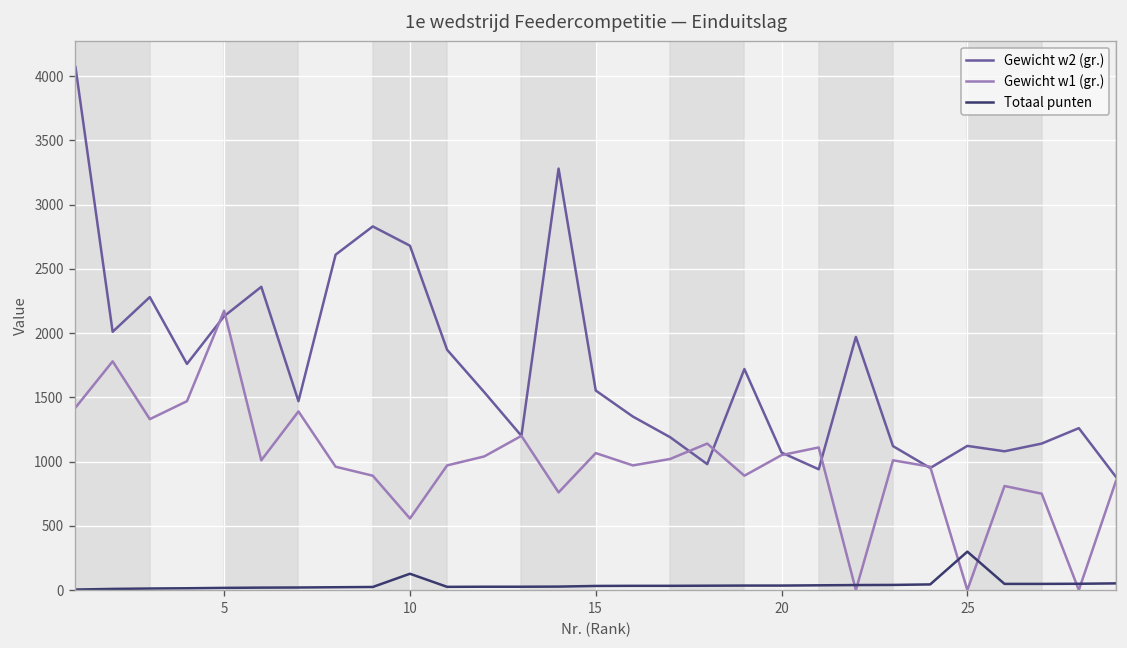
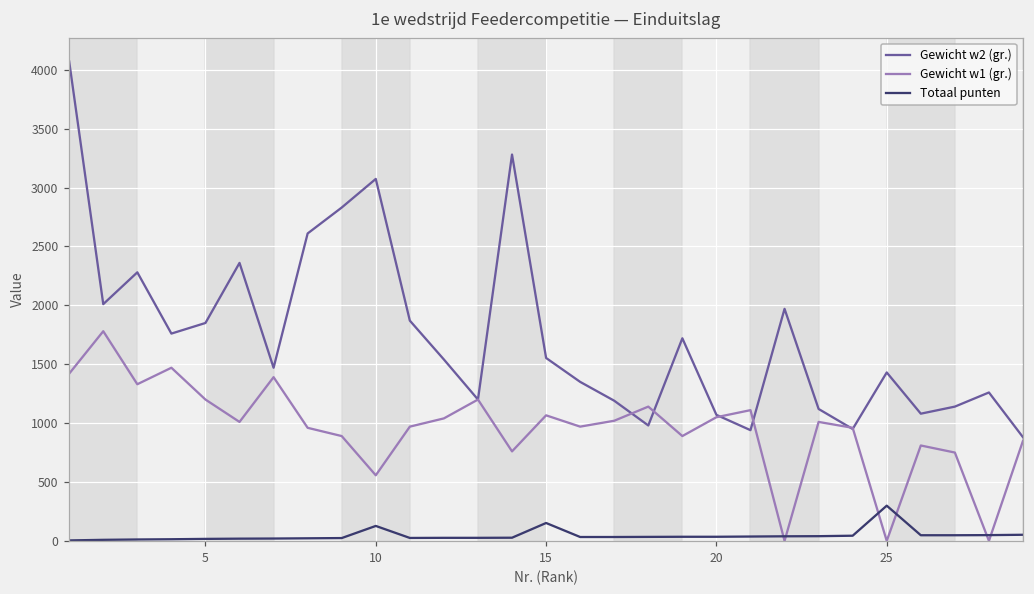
  {
    "Gewicht w2 (gr.)": {
-     "5": 2130,
-     "10": 2680,
+     "5": 1850,
+     "10": 3070,
      "15": 1550,
-     "25": 1120
+     "25": 1430
    },
    "Gewicht w1 (gr.)": {
-     "5": 2170,
+     "5": 1200,
      "10": 560,
      "15": 1070,
      "25": 0
    },
    "Totaal punten": {
      "5": 20,
      "10": 130,
-     "15": 30,
+     "15": 150,
      "20": 40,
      "25": 300
    }
  }
